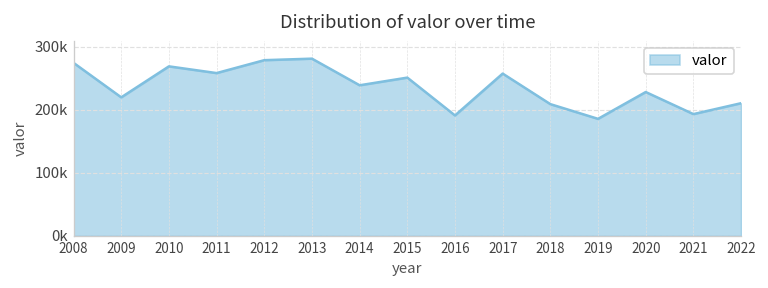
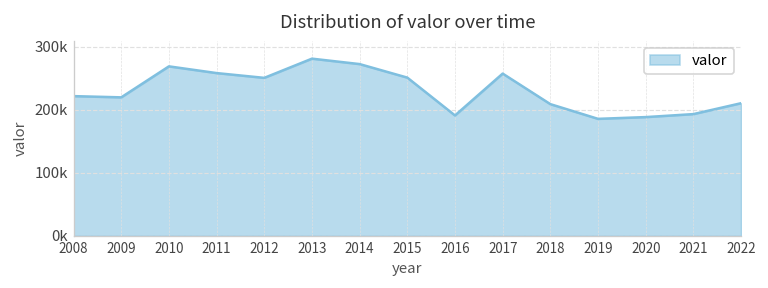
  {
-   "2008": 270000,
+   "2008": 220000,
    "2009": 220000,
    "2010": 270000,
    "2011": 260000,
-   "2012": 280000,
+   "2012": 250000,
    "2013": 280000,
-   "2014": 240000,
+   "2014": 270000,
    "2015": 250000,
    "2016": 190000,
    "2017": 260000,
    "2018": 210000,
    "2019": 190000,
-   "2020": 230000,
+   "2020": 190000,
    "2021": 190000,
    "2022": 210000
  }
